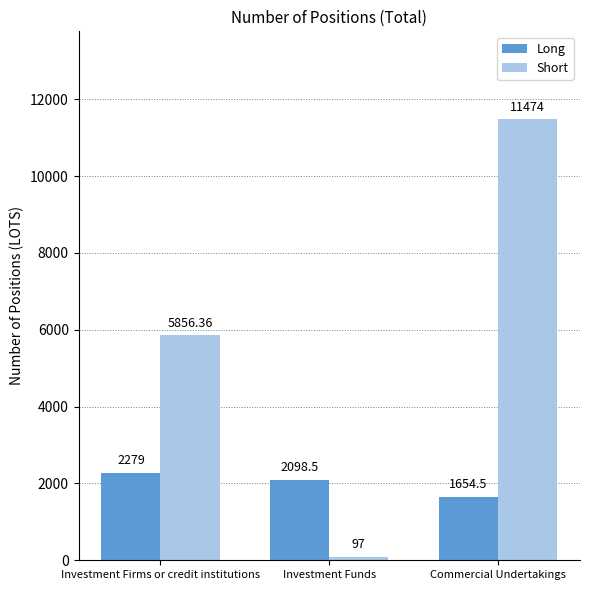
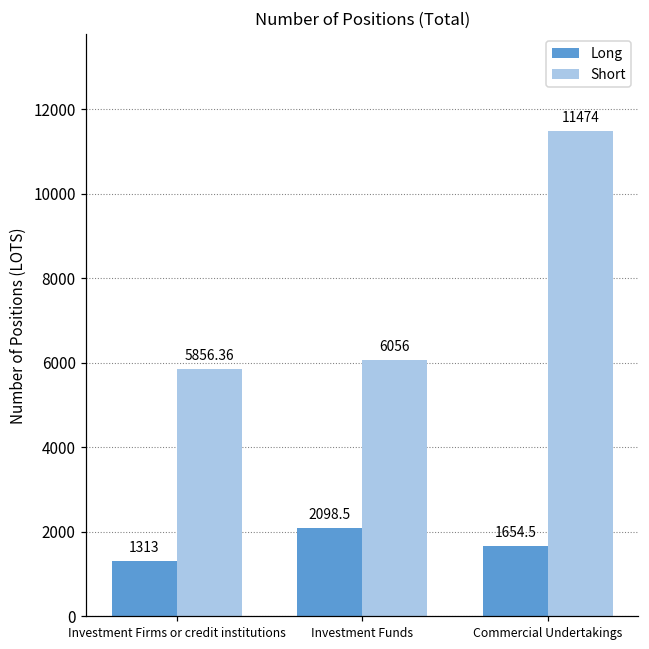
  {
    "Long": {
-     "Investment Firms or credit institutions": 2279,
+     "Investment Firms or credit institutions": 1313,
      "Investment Funds": 2098.5,
      "Commercial Undertakings": 1654.5
    },
    "Short": {
      "Investment Firms or credit institutions": 5856.36,
-     "Investment Funds": 97,
+     "Investment Funds": 6056,
      "Commercial Undertakings": 11474
    }
  }
